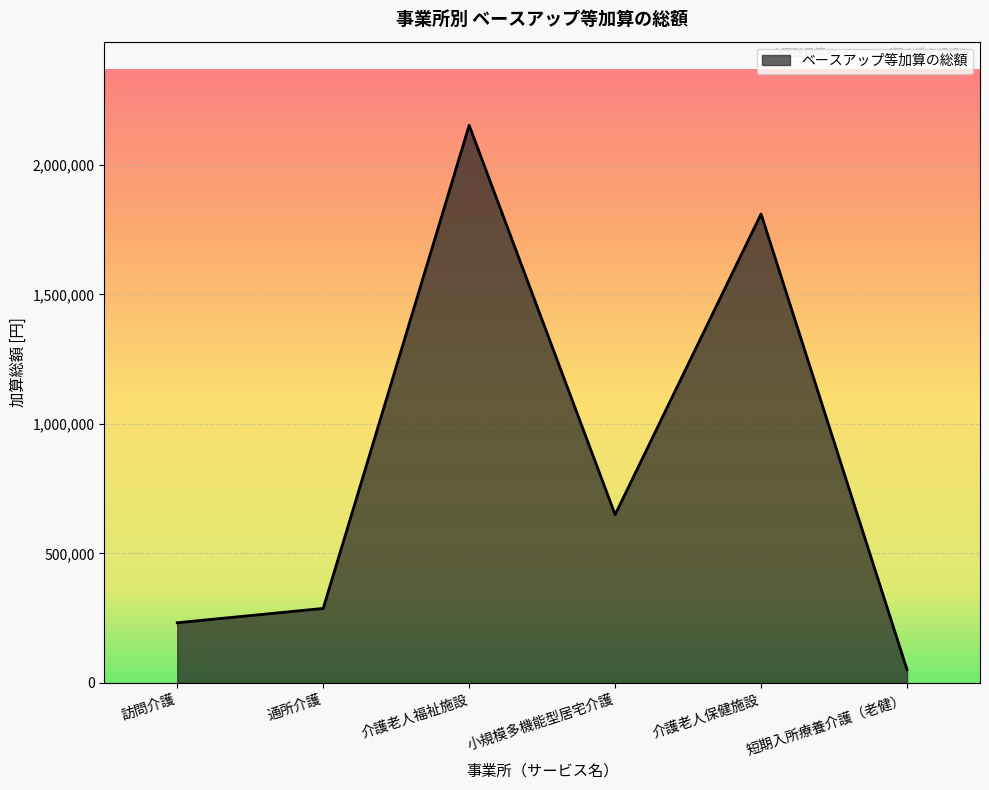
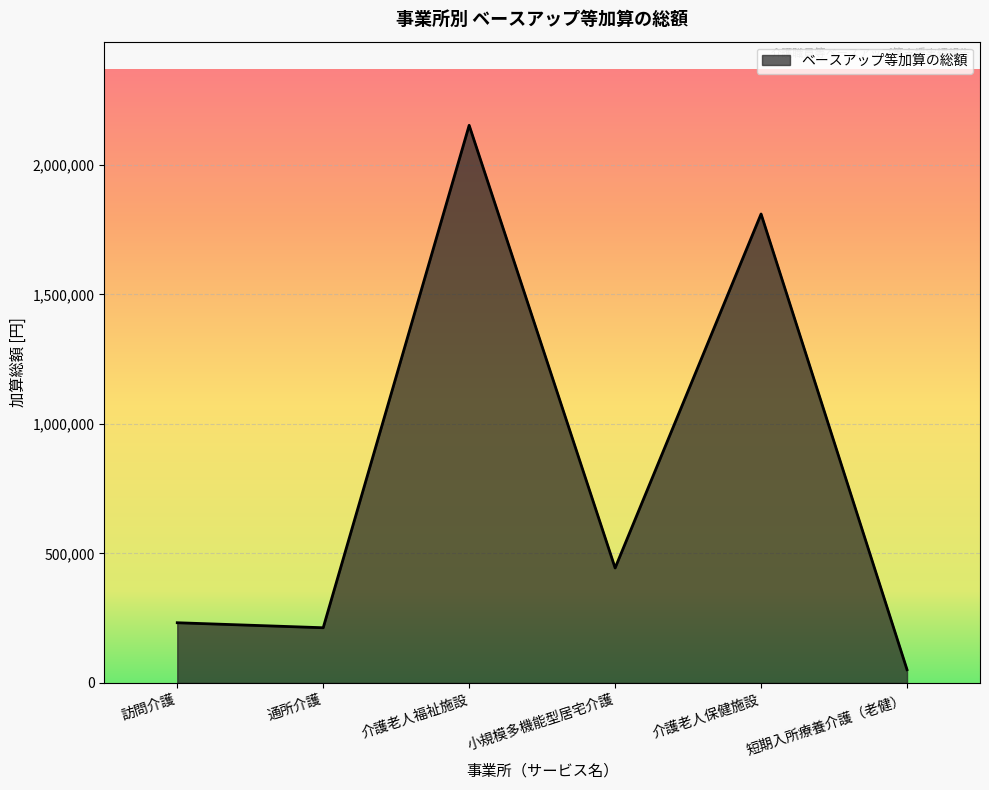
  {
    "訪問介護": "230,000",
-   "通所介護": "290,000",
+   "通所介護": "210,000",
    "介護老人福祉施設": "2,150,000",
-   "小規模多機能型居宅介護": "650,000",
+   "小規模多機能型居宅介護": "440,000",
    "介護老人保健施設": "1,810,000",
    "短期入所療養介護（老健）": "50,000"
  }
